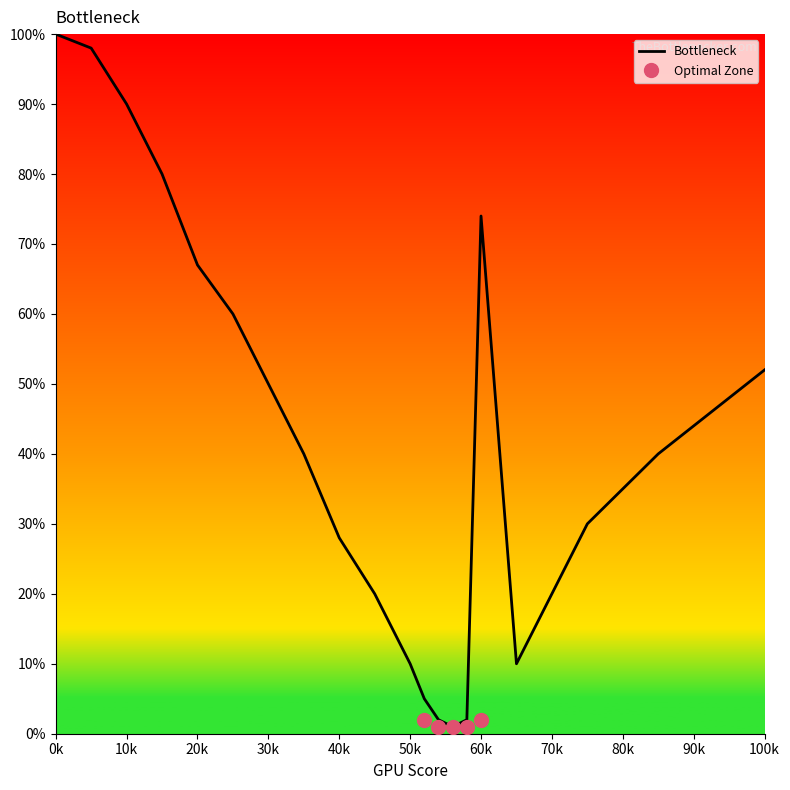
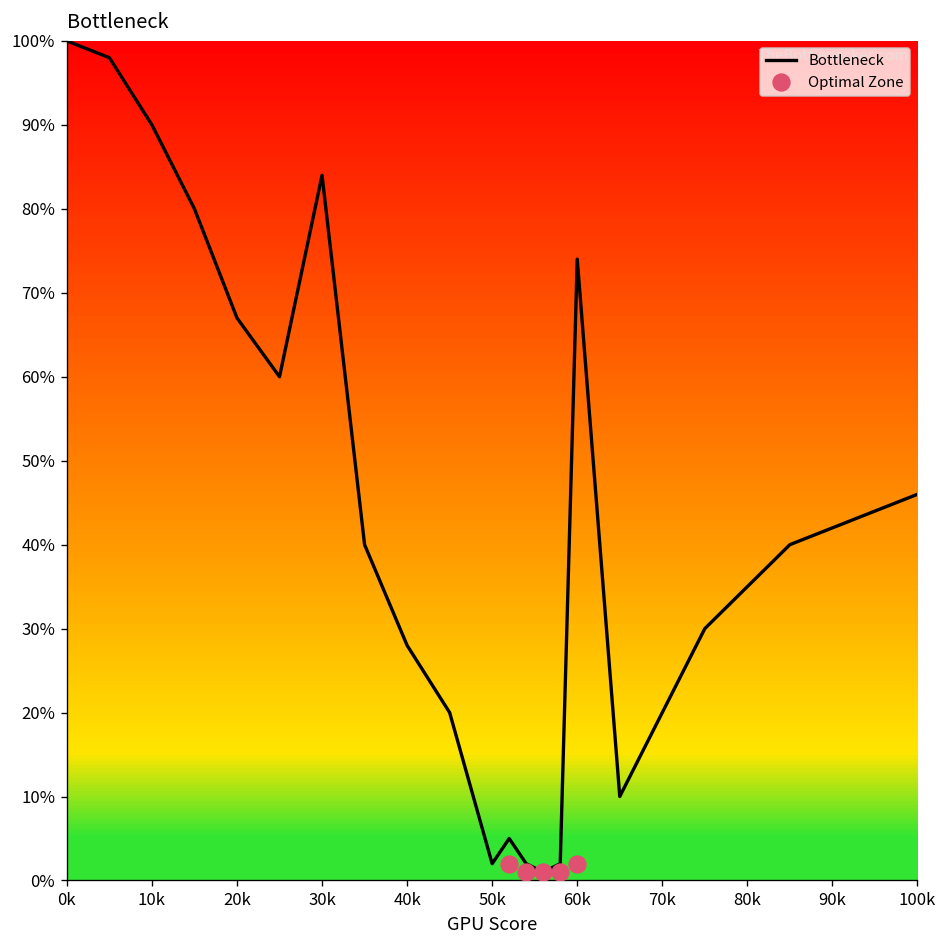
  {
    "Bottleneck": {
      "0k": "100%",
      "10k": "90%",
      "20k": "67%",
-     "30k": "50%",
+     "30k": "84%",
      "40k": "28%",
-     "50k": "10%",
+     "50k": "2%",
      "60k": "74%",
      "70k": "20%",
-     "100k": "52%"
+     "100k": "46%"
    },
    "Optimal Zone": {
      "60k": "2%"
    }
  }
